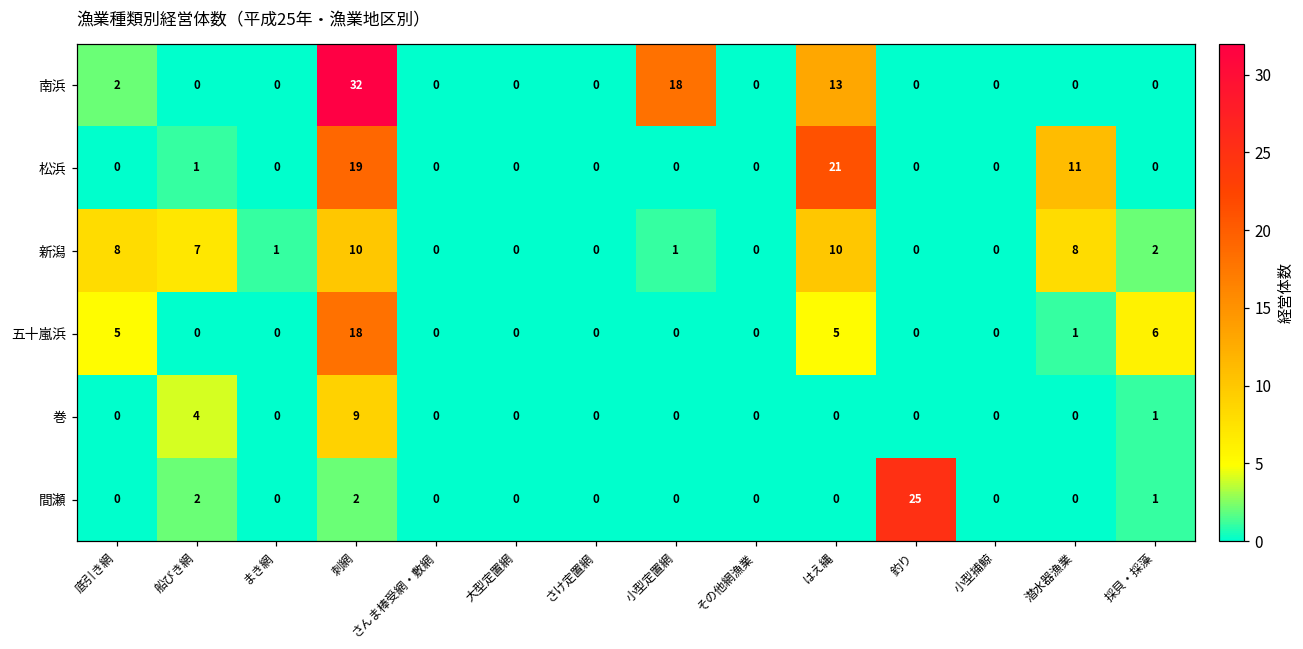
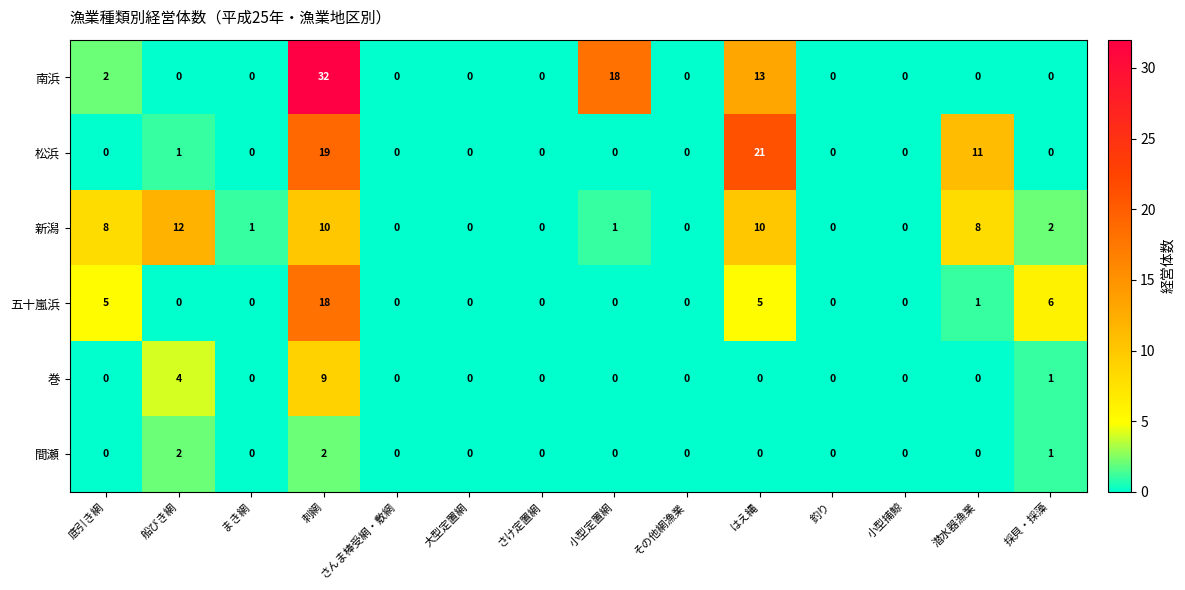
  {
    "南浜": {
      "底引き網": 2,
      "船びき網": 0,
      "まき網": 0,
      "刺網": 32,
      "さんま棒受網・敷網": 0,
      "大型定置網": 0,
      "さけ定置網": 0,
      "小型定置網": 18,
      "その他網漁業": 0,
      "はえ縄": 13,
      "釣り": 0,
      "小型捕鯨": 0,
      "潜水器漁業": 0,
      "採貝・採藻": 0
    },
    "松浜": {
      "底引き網": 0,
      "船びき網": 1,
      "まき網": 0,
      "刺網": 19,
      "さんま棒受網・敷網": 0,
      "大型定置網": 0,
      "さけ定置網": 0,
      "小型定置網": 0,
      "その他網漁業": 0,
      "はえ縄": 21,
      "釣り": 0,
      "小型捕鯨": 0,
      "潜水器漁業": 11,
      "採貝・採藻": 0
    },
    "新潟": {
      "底引き網": 8,
-     "船びき網": 7,
+     "船びき網": 12,
      "まき網": 1,
      "刺網": 10,
      "さんま棒受網・敷網": 0,
      "大型定置網": 0,
      "さけ定置網": 0,
      "小型定置網": 1,
      "その他網漁業": 0,
      "はえ縄": 10,
      "釣り": 0,
      "小型捕鯨": 0,
      "潜水器漁業": 8,
      "採貝・採藻": 2
    },
    "五十嵐浜": {
      "底引き網": 5,
      "船びき網": 0,
      "まき網": 0,
      "刺網": 18,
      "さんま棒受網・敷網": 0,
      "大型定置網": 0,
      "さけ定置網": 0,
      "小型定置網": 0,
      "その他網漁業": 0,
      "はえ縄": 5,
      "釣り": 0,
      "小型捕鯨": 0,
      "潜水器漁業": 1,
      "採貝・採藻": 6
    },
    "巻": {
      "底引き網": 0,
      "船びき網": 4,
      "まき網": 0,
      "刺網": 9,
      "さんま棒受網・敷網": 0,
      "大型定置網": 0,
      "さけ定置網": 0,
      "小型定置網": 0,
      "その他網漁業": 0,
      "はえ縄": 0,
      "釣り": 0,
      "小型捕鯨": 0,
      "潜水器漁業": 0,
      "採貝・採藻": 1
    },
    "間瀬": {
      "底引き網": 0,
      "船びき網": 2,
      "まき網": 0,
      "刺網": 2,
      "さんま棒受網・敷網": 0,
      "大型定置網": 0,
      "さけ定置網": 0,
      "小型定置網": 0,
      "その他網漁業": 0,
      "はえ縄": 0,
-     "釣り": 25,
+     "釣り": 0,
      "小型捕鯨": 0,
      "潜水器漁業": 0,
      "採貝・採藻": 1
    }
  }
